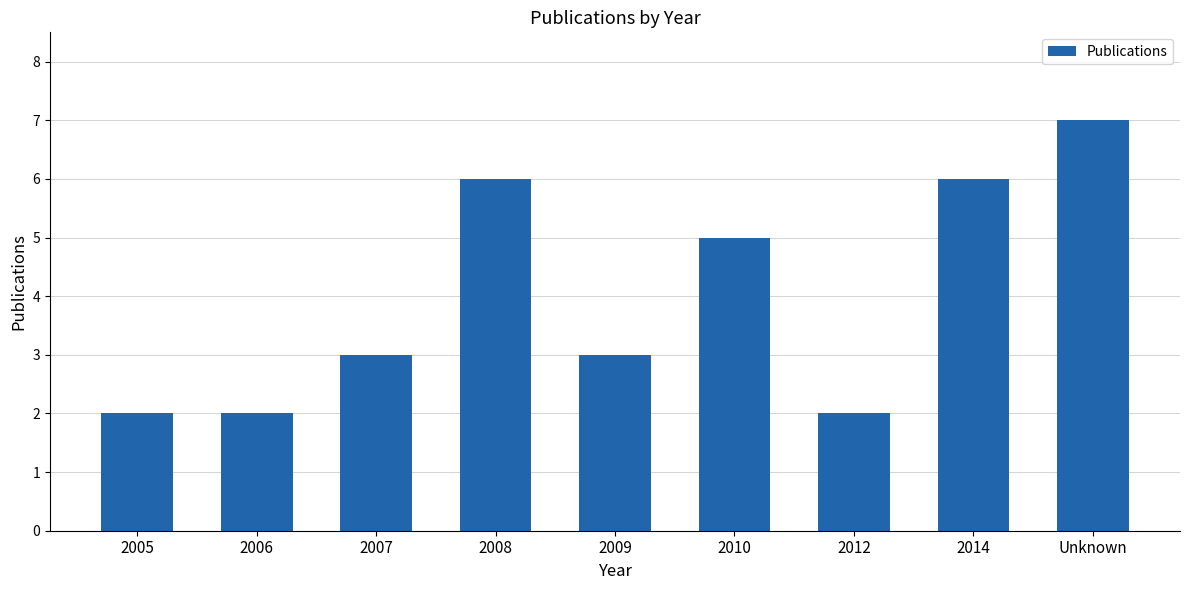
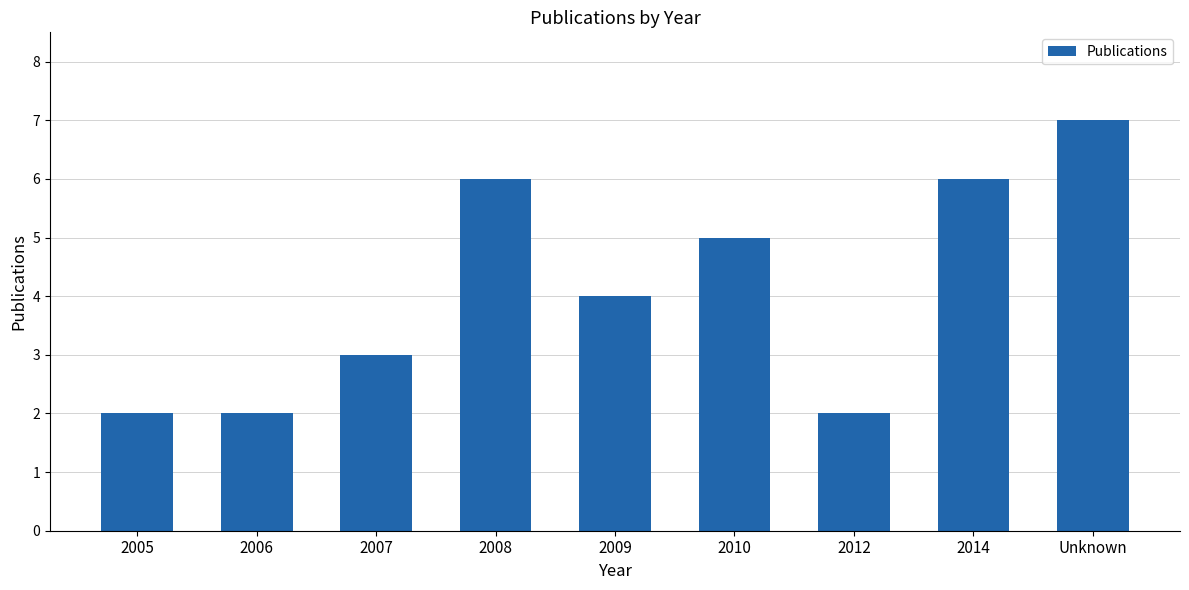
  {
    "2005": 2,
    "2006": 2,
    "2007": 3,
    "2008": 6,
-   "2009": 3,
+   "2009": 4,
    "2010": 5,
    "2012": 2,
    "2014": 6,
    "Unknown": 7
  }
